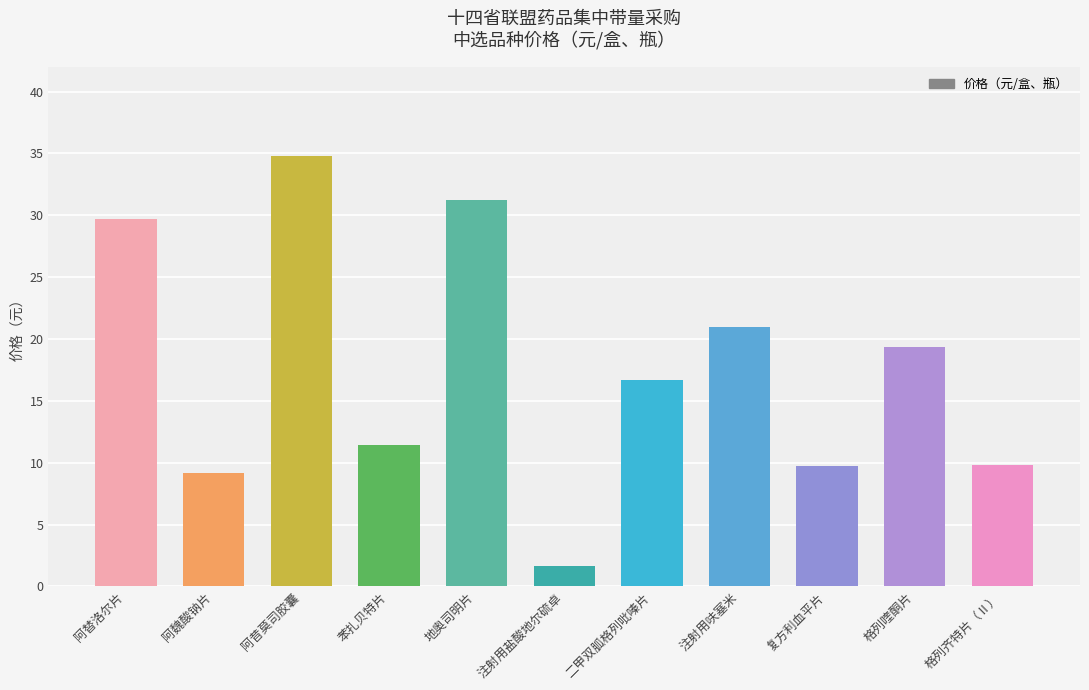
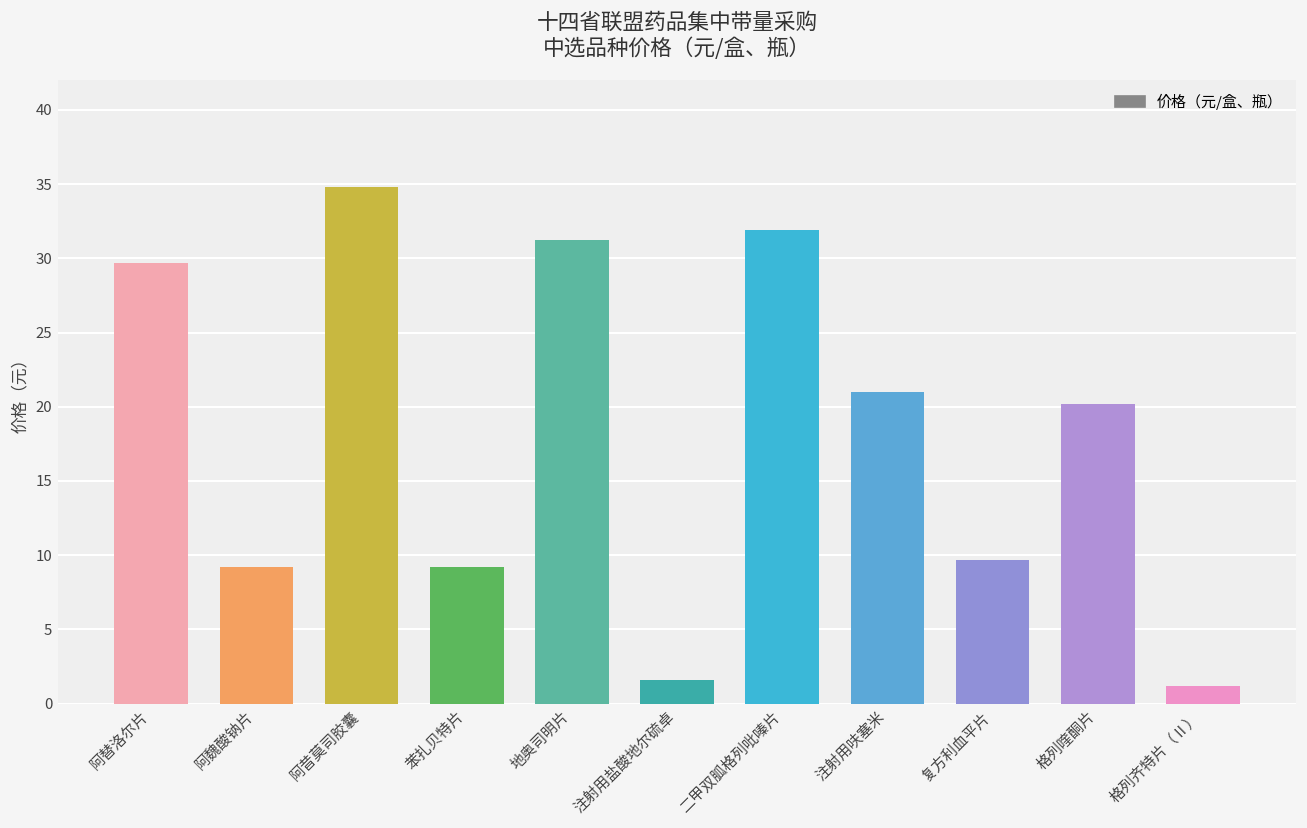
  {
    "阿替洛尔片": 29.7,
    "阿魏酸钠片": 9.2,
    "阿昔莫司胶囊": 34.8,
-   "苯扎贝特片": 11.4,
+   "苯扎贝特片": 9.2,
    "地奥司明片": 31.2,
    "注射用盐酸地尔硫卓": 1.6,
-   "二甲双胍格列吡嗪片": 16.7,
+   "二甲双胍格列吡嗪片": 31.9,
    "注射用呋塞米": 21.0,
    "复方利血平片": 9.7,
-   "格列喹酮片": 19.4,
-   "格列齐特片（Ⅱ）": 9.8
+   "格列喹酮片": 20.2,
+   "格列齐特片（Ⅱ）": 1.2
  }
